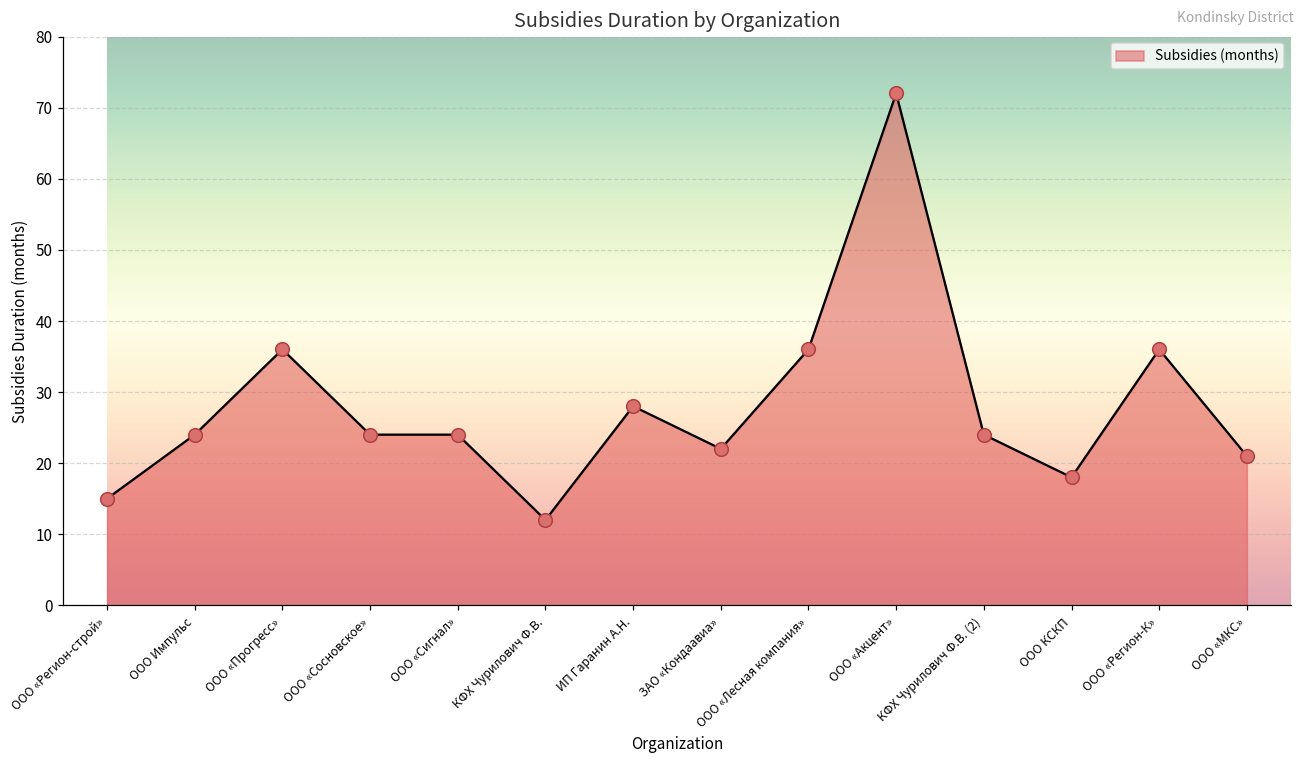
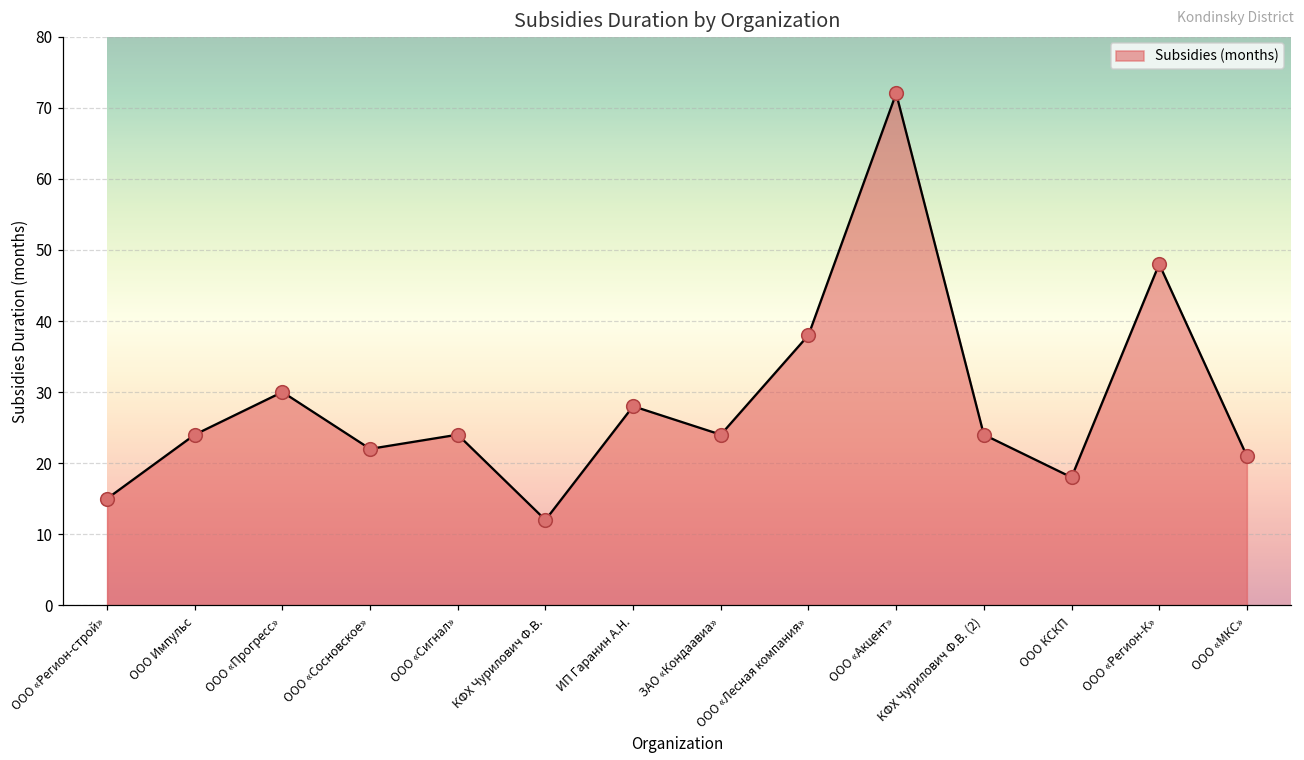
  {
    "ООО «Регион-строй»": 15,
    "ООО Импульс": 24,
-   "ООО «Прогресс»": 36,
-   "ООО «Сосновское»": 24,
+   "ООО «Прогресс»": 30,
+   "ООО «Сосновское»": 22,
    "ООО «Сигнал»": 24,
    "КФХ Чурилович Ф.В.": 12,
    "ИП Гаранин А.Н.": 28,
-   "ЗАО «Кондаавиа»": 22,
-   "ООО «Лесная компания»": 36,
+   "ЗАО «Кондаавиа»": 24,
+   "ООО «Лесная компания»": 38,
    "ООО «Акцент»": 72,
    "КФХ Чурилович Ф.В. (2)": 24,
    "ООО КСКП": 18,
-   "ООО «Регион-К»": 36,
+   "ООО «Регион-К»": 48,
    "ООО «МКС»": 21
  }
